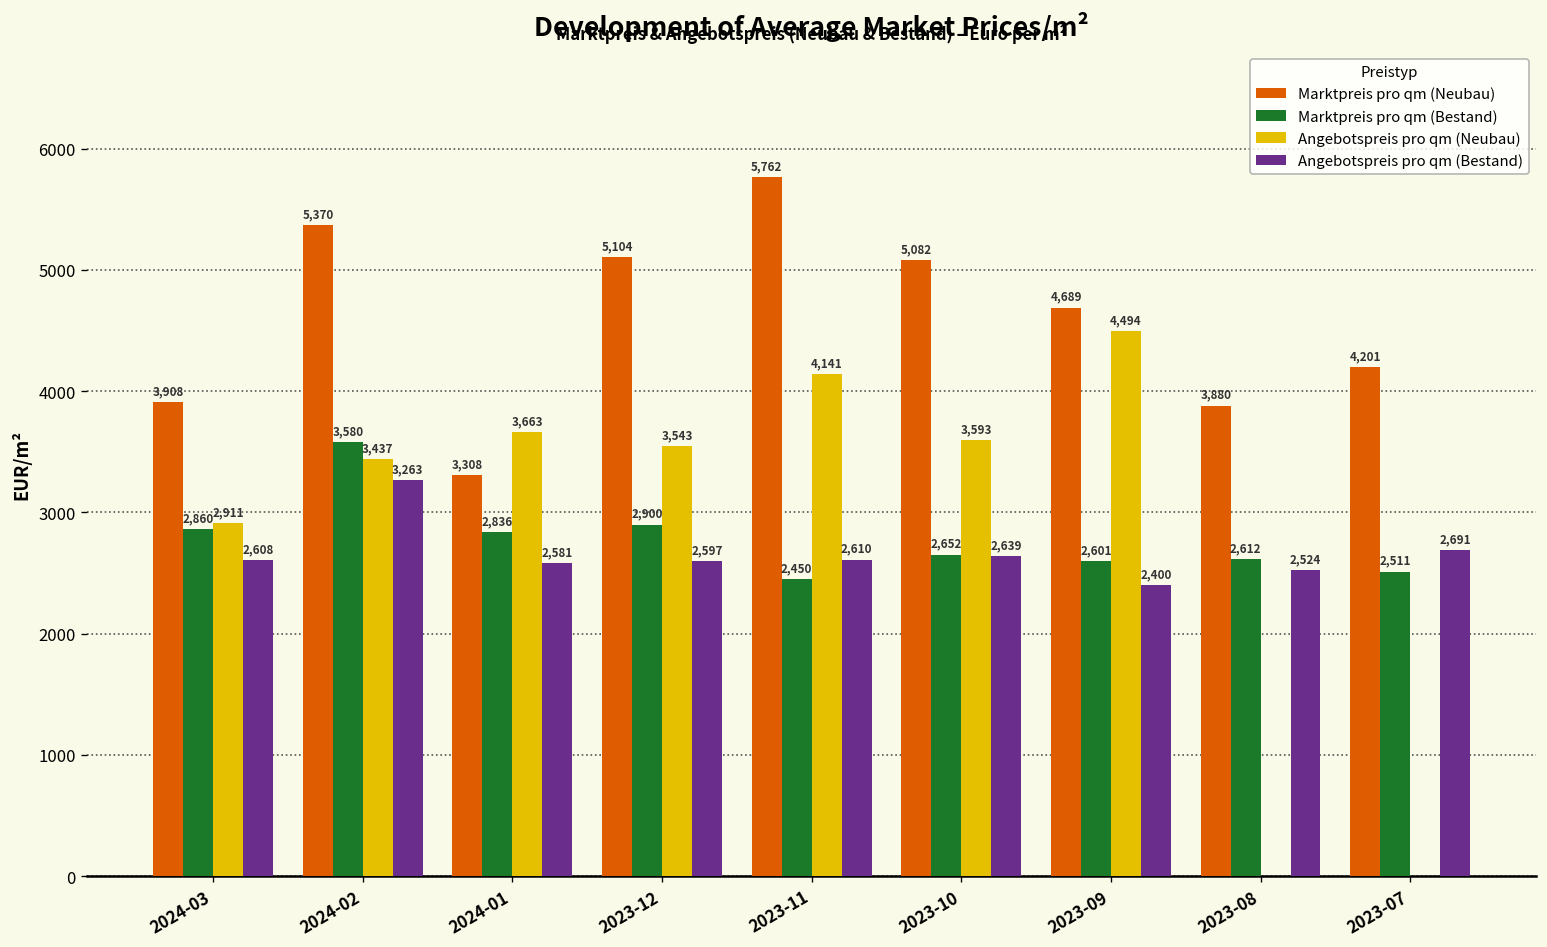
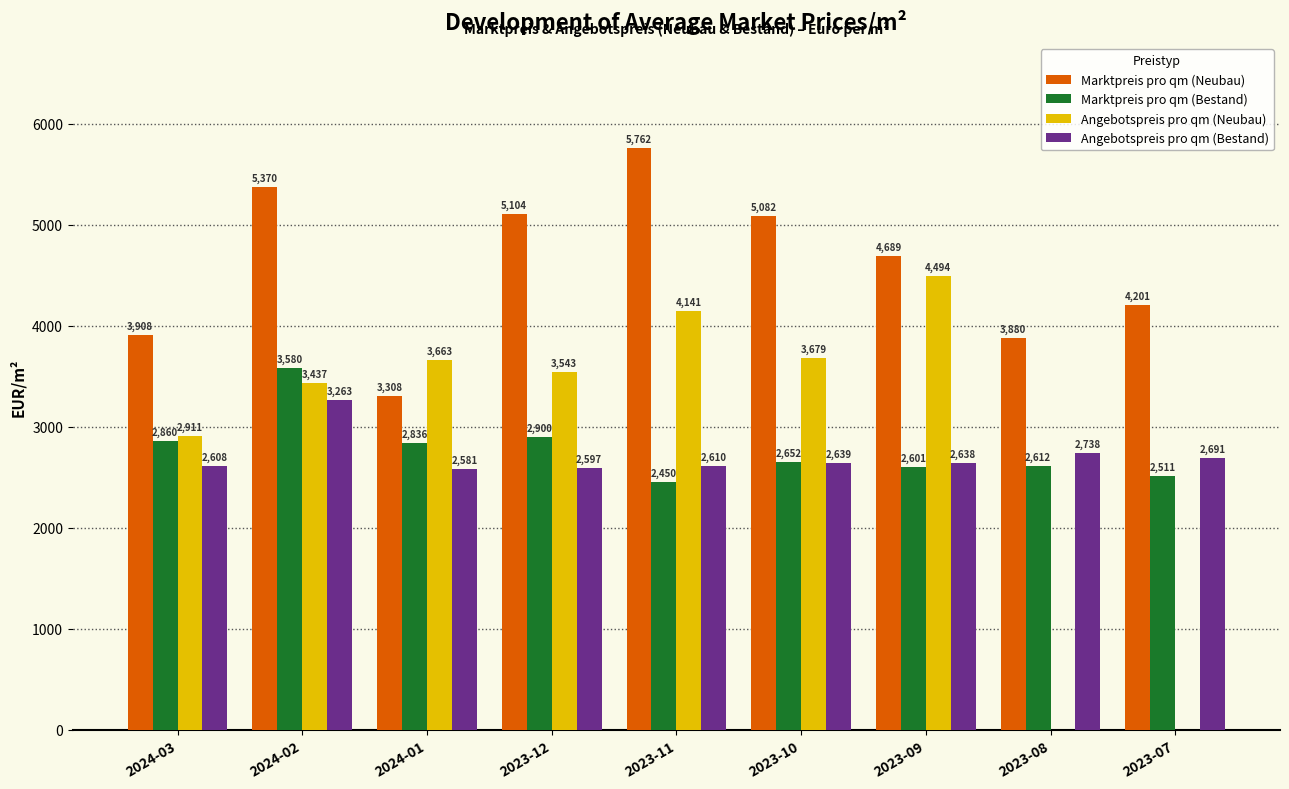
  {
    "Marktpreis pro qm (Neubau)": {
      "2024-03": "3,908",
      "2024-02": "5,370",
      "2024-01": "3,308",
      "2023-12": "5,104",
      "2023-11": "5,762",
      "2023-10": "5,082",
      "2023-09": "4,689",
      "2023-08": "3,880",
      "2023-07": "4,201"
    },
    "Marktpreis pro qm (Bestand)": {
      "2024-03": "2,860",
      "2024-02": "3,580",
      "2024-01": "2,836",
      "2023-12": "2,900",
      "2023-11": "2,450",
      "2023-10": "2,652",
      "2023-09": "2,601",
      "2023-08": "2,612",
      "2023-07": "2,511"
    },
    "Angebotspreis pro qm (Neubau)": {
      "2024-03": "2,911",
      "2024-02": "3,437",
      "2024-01": "3,663",
      "2023-12": "3,543",
      "2023-11": "4,141",
-     "2023-10": "3,593",
+     "2023-10": "3,679",
      "2023-09": "4,494"
    },
    "Angebotspreis pro qm (Bestand)": {
      "2024-03": "2,608",
      "2024-02": "3,263",
      "2024-01": "2,581",
      "2023-12": "2,597",
      "2023-11": "2,610",
      "2023-10": "2,639",
-     "2023-09": "2,400",
-     "2023-08": "2,524",
+     "2023-09": "2,638",
+     "2023-08": "2,738",
      "2023-07": "2,691"
    }
  }
